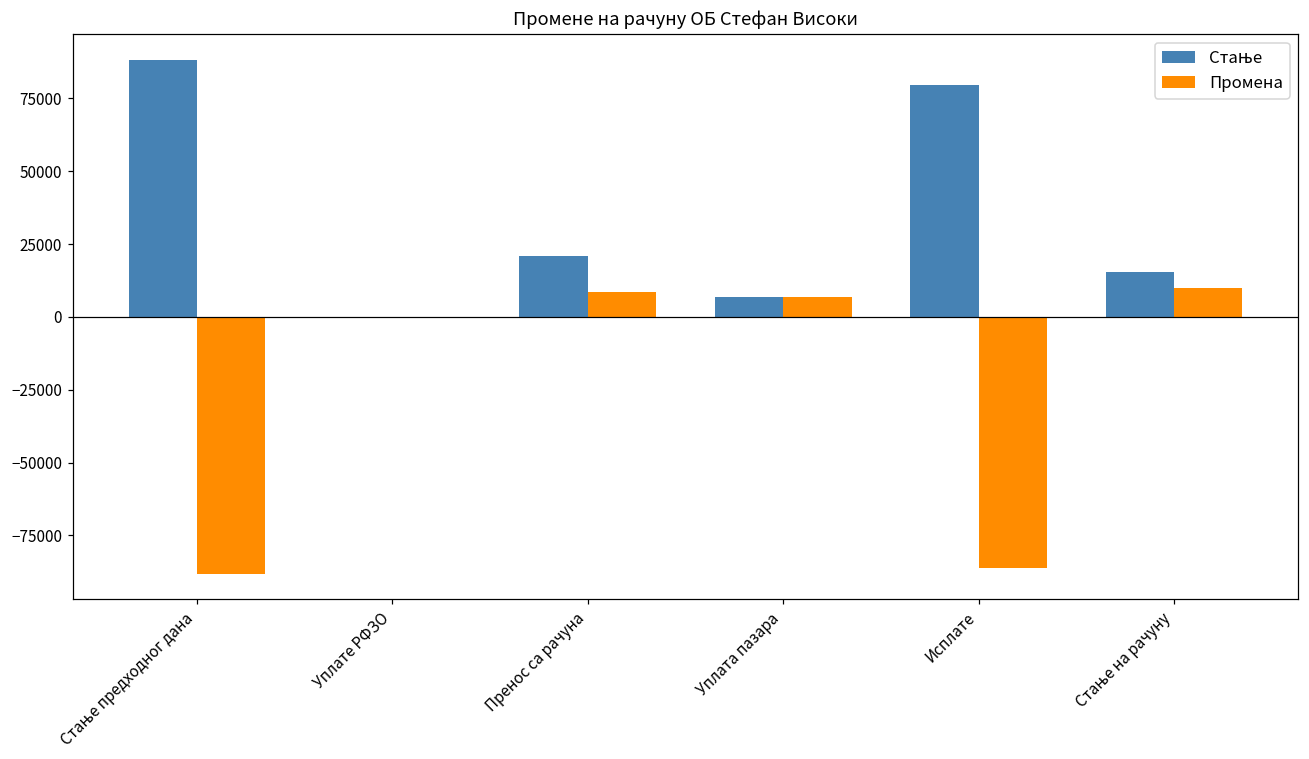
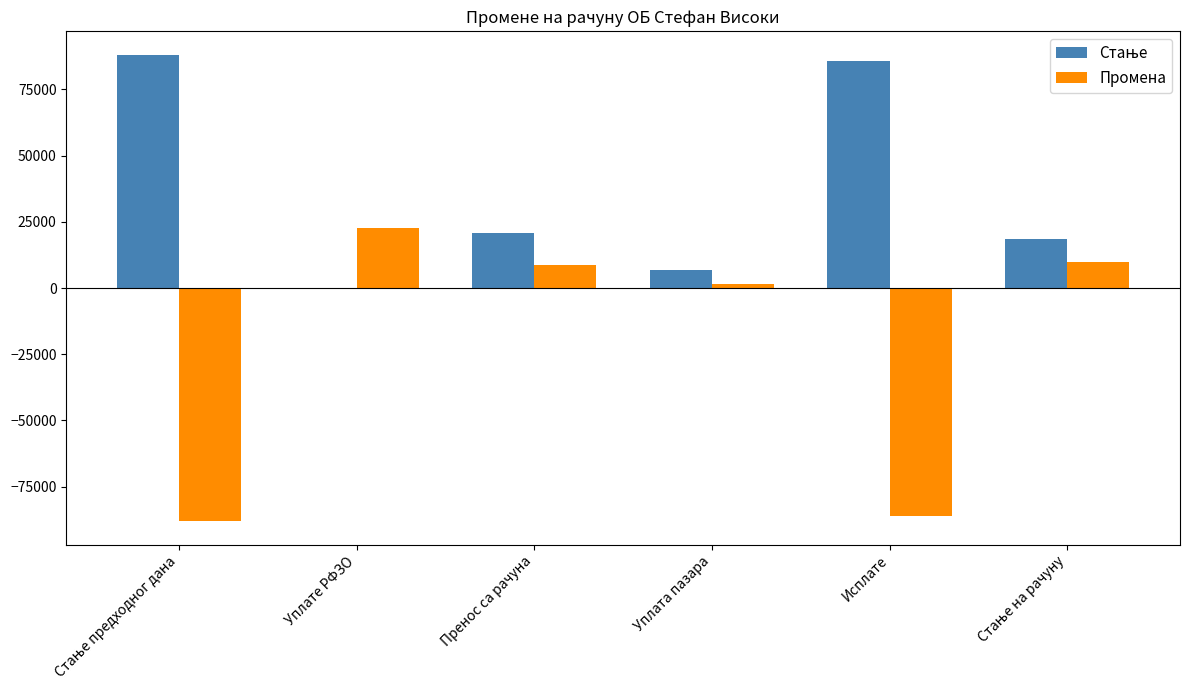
  {
    "Стање": {
      "Стање предходног дана": 88000,
      "Уплате РФЗО": 0,
      "Пренос са рачуна": 21000,
      "Уплата пазара": 7000,
-     "Исплате": 80000,
-     "Стање на рачуну": 15000
+     "Исплате": 86000,
+     "Стање на рачуну": 19000
    },
    "Промена": {
      "Стање предходног дана": -88000,
-     "Уплате РФЗО": 0,
+     "Уплате РФЗО": 23000,
      "Пренос са рачуна": 9000,
-     "Уплата пазара": 7000,
+     "Уплата пазара": 2000,
      "Исплате": -86000,
      "Стање на рачуну": 10000
    }
  }
